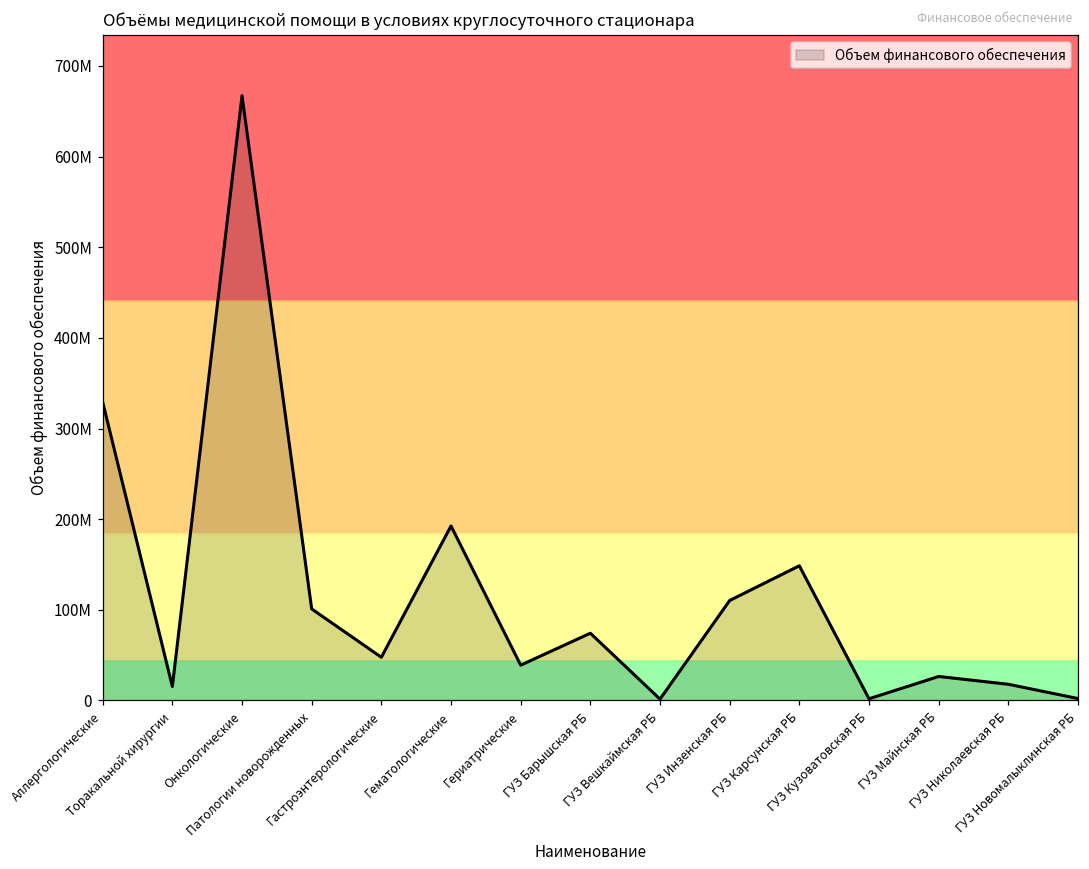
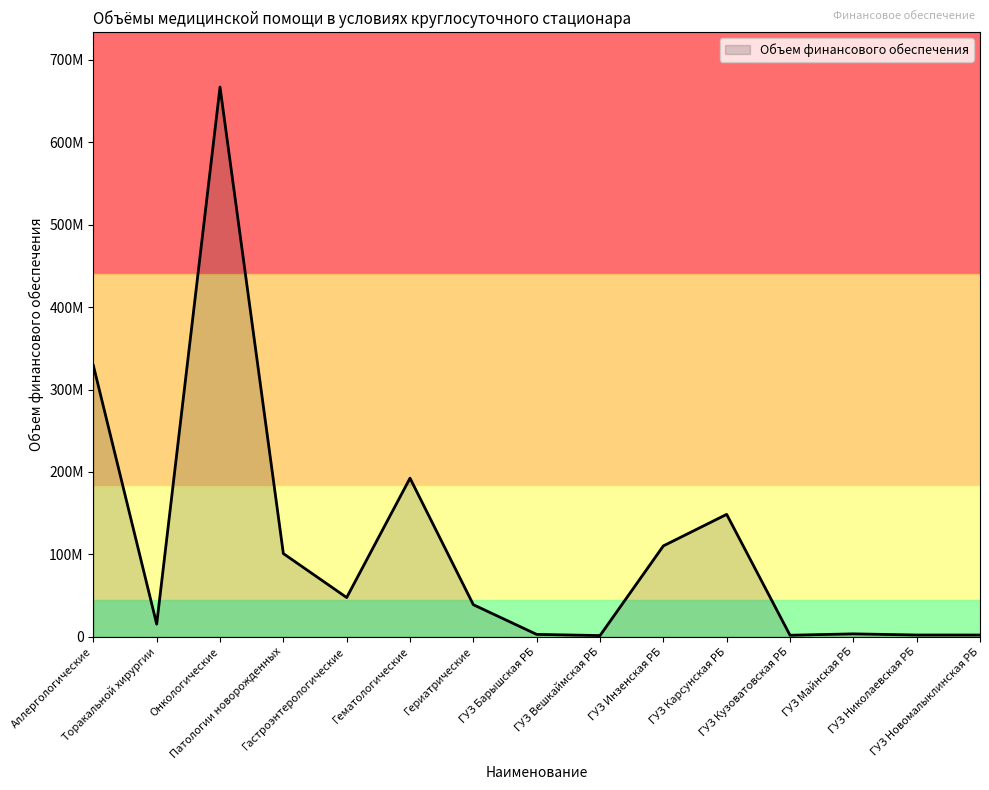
  {
    "Аллергологические": 330000000,
    "Торакальной хирургии": 20000000,
    "Онкологические": 670000000,
    "Патологии новорожденных": 100000000,
    "Гастроэнтерологические": 50000000,
    "Гематологические": 190000000,
    "Гериатрические": 40000000,
-   "ГУЗ Барышская РБ": 70000000,
+   "ГУЗ Барышская РБ": 0,
    "ГУЗ Вешкаймская РБ": 0,
    "ГУЗ Инзенская РБ": 110000000,
    "ГУЗ Карсунская РБ": 150000000,
    "ГУЗ Кузоватовская РБ": 0,
-   "ГУЗ Майнская РБ": 30000000,
-   "ГУЗ Николаевская РБ": 20000000,
+   "ГУЗ Майнская РБ": 0,
+   "ГУЗ Николаевская РБ": 0,
    "ГУЗ Новомалыклинская РБ": 0
  }
